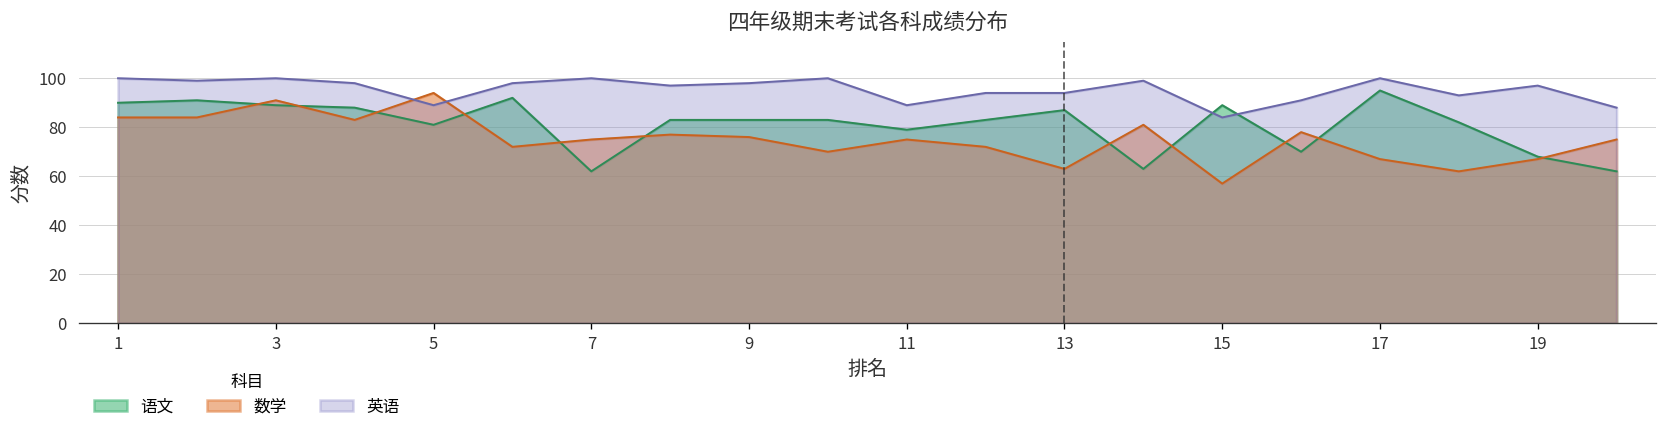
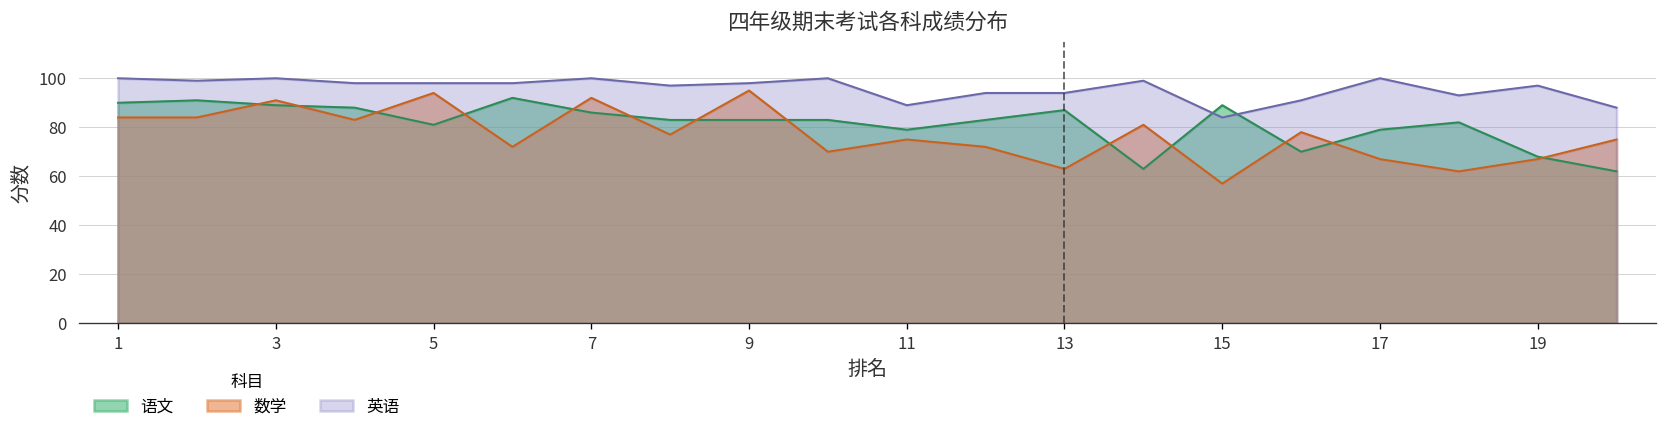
  {
    "语文": {
      "1": 90,
      "3": 89,
      "5": 81,
-     "7": 62,
+     "7": 86,
      "9": 83,
      "11": 79,
      "13": 87,
      "15": 89,
-     "17": 95
+     "17": 79
    },
    "数学": {
      "1": 84,
      "3": 91,
      "5": 94,
-     "7": 75,
-     "9": 76,
+     "7": 92,
+     "9": 95,
      "11": 75,
      "13": 63,
      "15": 57,
      "17": 67
    },
    "英语": {
      "1": 100,
      "3": 100,
-     "5": 89,
+     "5": 98,
      "7": 100,
      "9": 98,
      "11": 89,
      "13": 94,
      "15": 84,
      "17": 100,
      "19": 97
    }
  }
